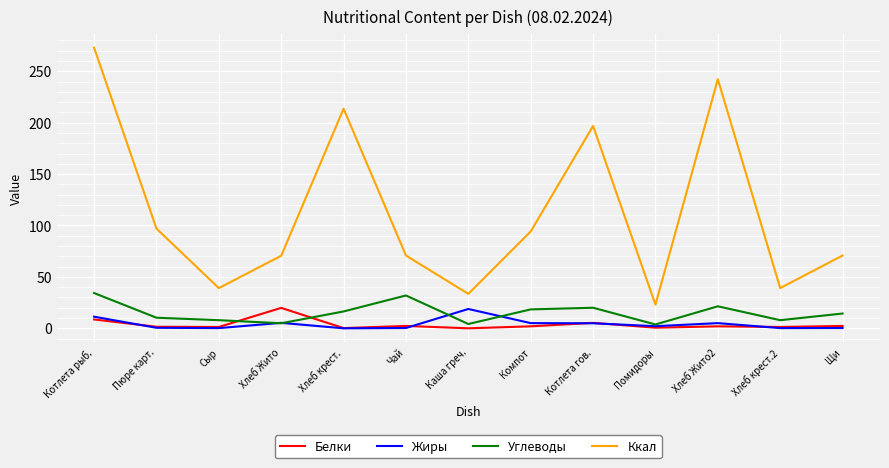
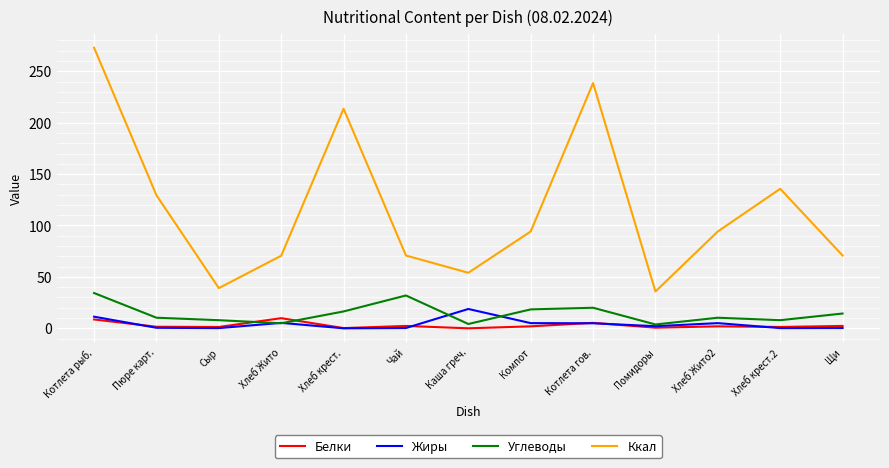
  {
    "Белки": {
      "Котлета рыб.": 9,
-     "Хлеб Жито": 20,
+     "Хлеб Жито": 10,
      "Каша греч.": 0,
      "Компот": 2,
      "Хлеб Жито2": 2
    },
    "Жиры": {
      "Котлета рыб.": 11,
      "Каша греч.": 19,
      "Компот": 5,
      "Хлеб Жито2": 5
    },
    "Углеводы": {
      "Котлета рыб.": 34,
      "Пюре карт.": 10,
      "Сыр": 8,
      "Хлеб крест.": 16,
      "Чай": 32,
      "Каша греч.": 4,
      "Компот": 18,
      "Котлета гов.": 20,
-     "Хлеб Жито2": 21,
+     "Хлеб Жито2": 10,
      "Хлеб крест.2": 8,
      "Щи": 14
    },
    "Ккал": {
      "Котлета рыб.": 273,
-     "Пюре карт.": 97,
+     "Пюре карт.": 129,
      "Сыр": 39,
      "Хлеб Жито": 71,
      "Хлеб крест.": 214,
      "Чай": 71,
-     "Каша греч.": 34,
+     "Каша греч.": 54,
      "Компот": 94,
-     "Котлета гов.": 197,
-     "Помидоры": 23,
-     "Хлеб Жито2": 242,
-     "Хлеб крест.2": 39,
+     "Котлета гов.": 239,
+     "Помидоры": 36,
+     "Хлеб Жито2": 94,
+     "Хлеб крест.2": 136,
      "Щи": 71
    }
  }
